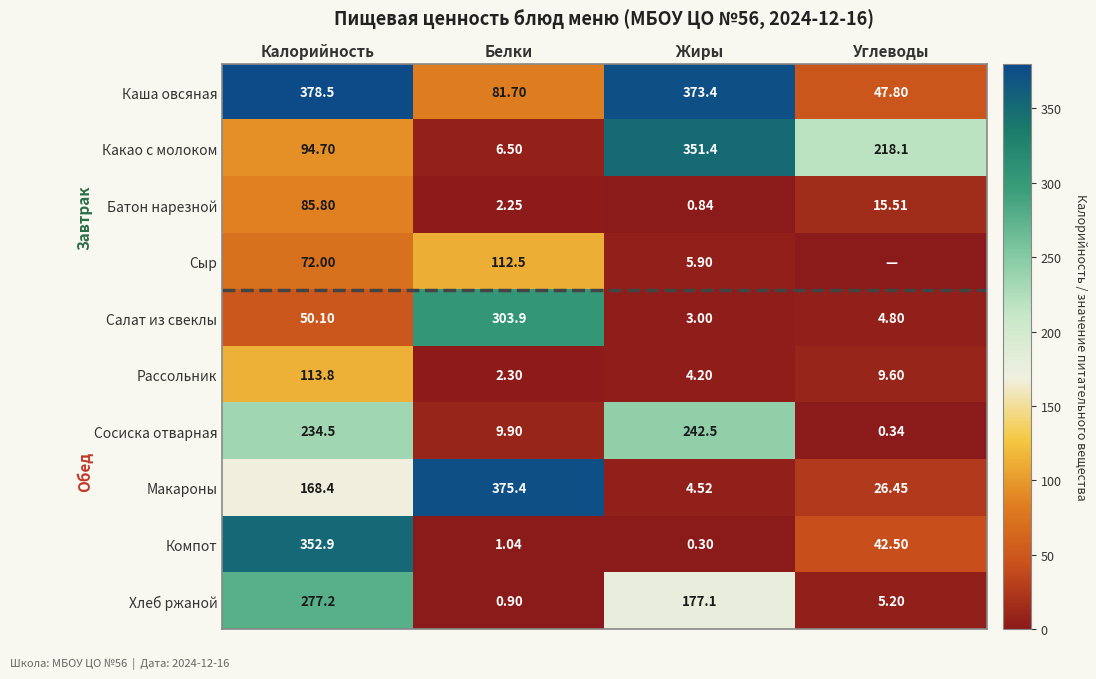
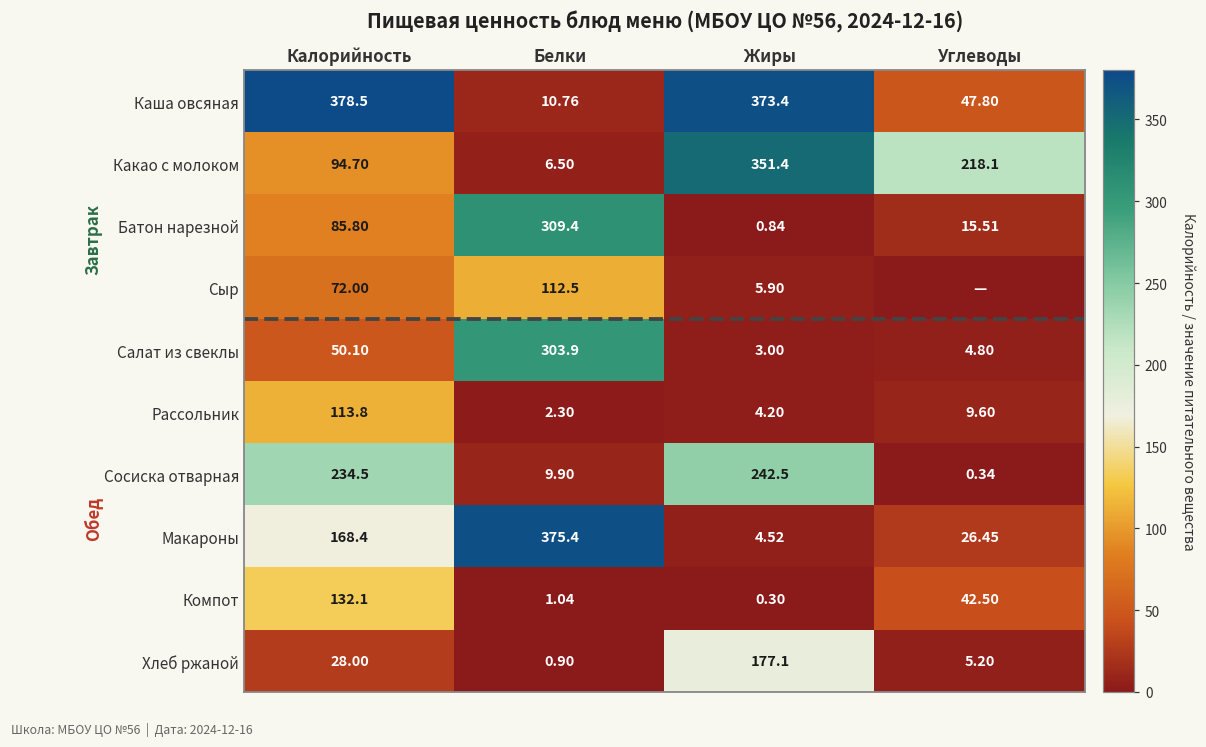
  {
    "Каша овсяная": {
      "Калорийность": 378.5,
-     "Белки": 81.70,
+     "Белки": 10.76,
      "Жиры": 373.4,
      "Углеводы": 47.80
    },
    "Какао с молоком": {
      "Калорийность": 94.70,
      "Белки": 6.50,
      "Жиры": 351.4,
      "Углеводы": 218.1
    },
    "Батон нарезной": {
      "Калорийность": 85.80,
-     "Белки": 2.25,
+     "Белки": 309.4,
      "Жиры": 0.84,
      "Углеводы": 15.51
    },
    "Сыр": {
      "Калорийность": 72.00,
      "Белки": 112.5,
      "Жиры": 5.90
    },
    "Салат из свеклы": {
      "Калорийность": 50.10,
      "Белки": 303.9,
      "Жиры": 3.00,
      "Углеводы": 4.80
    },
    "Рассольник": {
      "Калорийность": 113.8,
      "Белки": 2.30,
      "Жиры": 4.20,
      "Углеводы": 9.60
    },
    "Сосиска отварная": {
      "Калорийность": 234.5,
      "Белки": 9.90,
      "Жиры": 242.5,
      "Углеводы": 0.34
    },
    "Макароны": {
      "Калорийность": 168.4,
      "Белки": 375.4,
      "Жиры": 4.52,
      "Углеводы": 26.45
    },
    "Компот": {
-     "Калорийность": 352.9,
+     "Калорийность": 132.1,
      "Белки": 1.04,
      "Жиры": 0.30,
      "Углеводы": 42.50
    },
    "Хлеб ржаной": {
-     "Калорийность": 277.2,
+     "Калорийность": 28.00,
      "Белки": 0.90,
      "Жиры": 177.1,
      "Углеводы": 5.20
    }
  }
